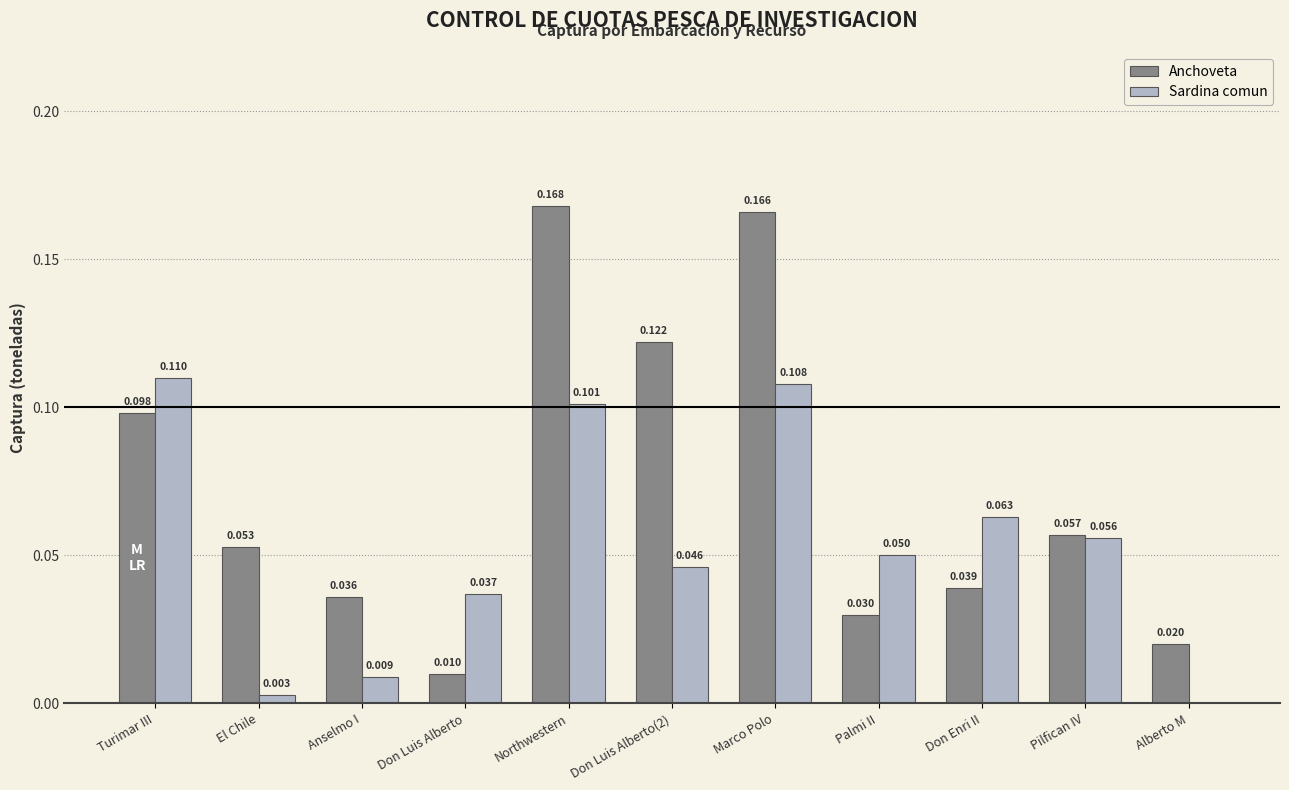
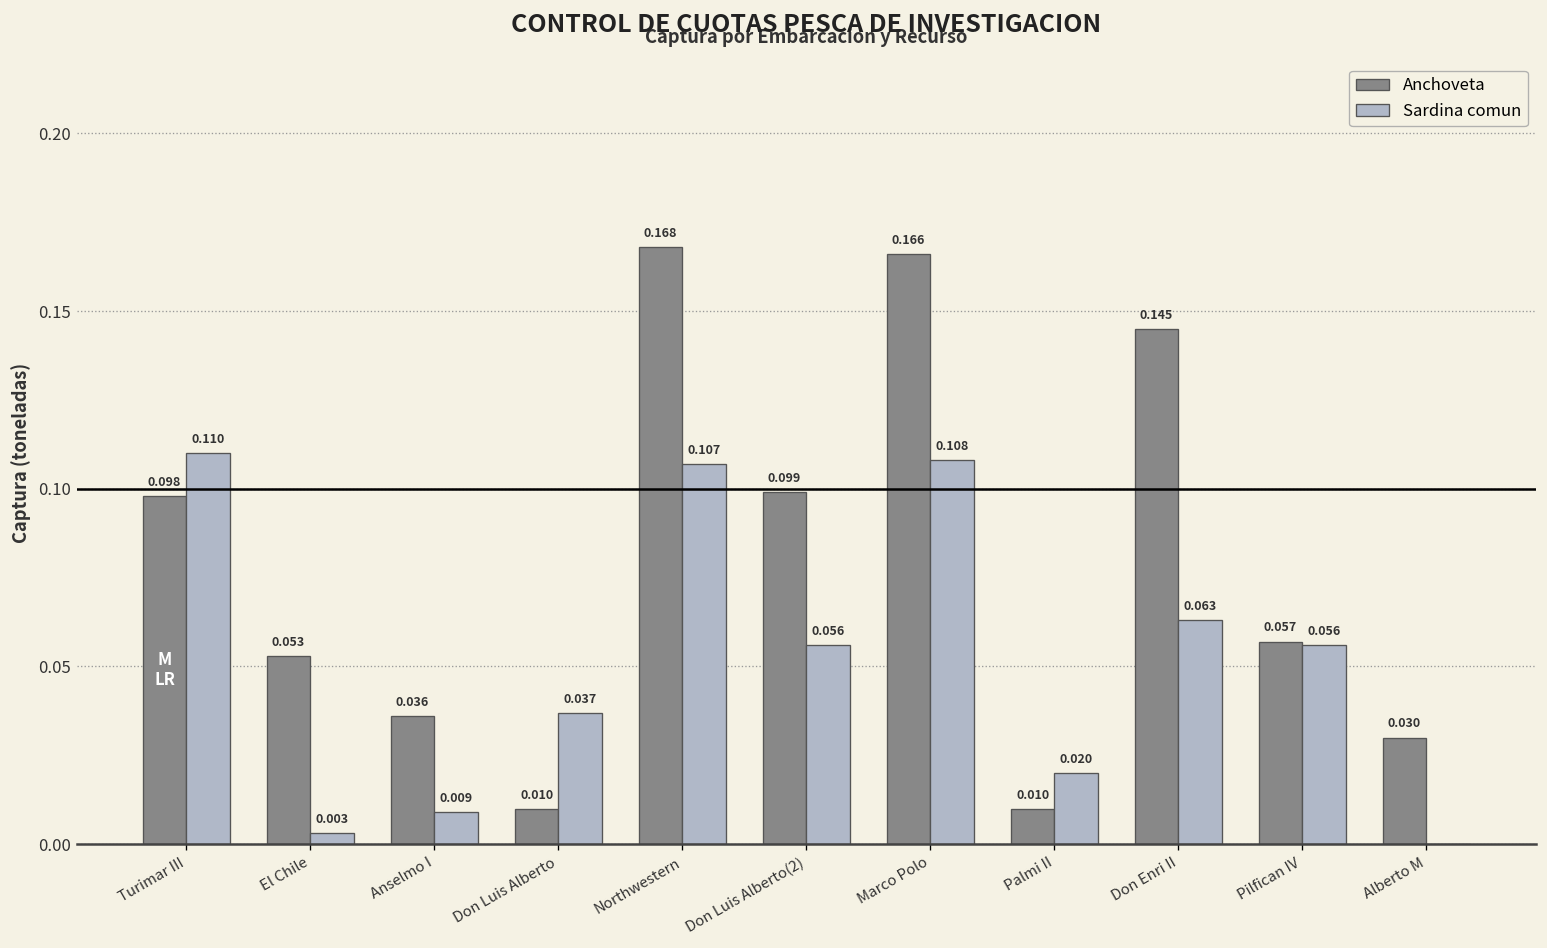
  {
    "Anchoveta": {
      "Turimar III": 0.098,
      "El Chile": 0.053,
      "Anselmo I": 0.036,
      "Don Luis Alberto": 0.010,
      "Northwestern": 0.168,
-     "Don Luis Alberto(2)": 0.122,
+     "Don Luis Alberto(2)": 0.099,
      "Marco Polo": 0.166,
-     "Palmi II": 0.030,
-     "Don Enri II": 0.039,
+     "Palmi II": 0.010,
+     "Don Enri II": 0.145,
      "Pilfican IV": 0.057,
-     "Alberto M": 0.020
+     "Alberto M": 0.030
    },
    "Sardina comun": {
      "Turimar III": 0.110,
      "El Chile": 0.003,
      "Anselmo I": 0.009,
      "Don Luis Alberto": 0.037,
-     "Northwestern": 0.101,
-     "Don Luis Alberto(2)": 0.046,
+     "Northwestern": 0.107,
+     "Don Luis Alberto(2)": 0.056,
      "Marco Polo": 0.108,
-     "Palmi II": 0.050,
+     "Palmi II": 0.020,
      "Don Enri II": 0.063,
      "Pilfican IV": 0.056
    }
  }
